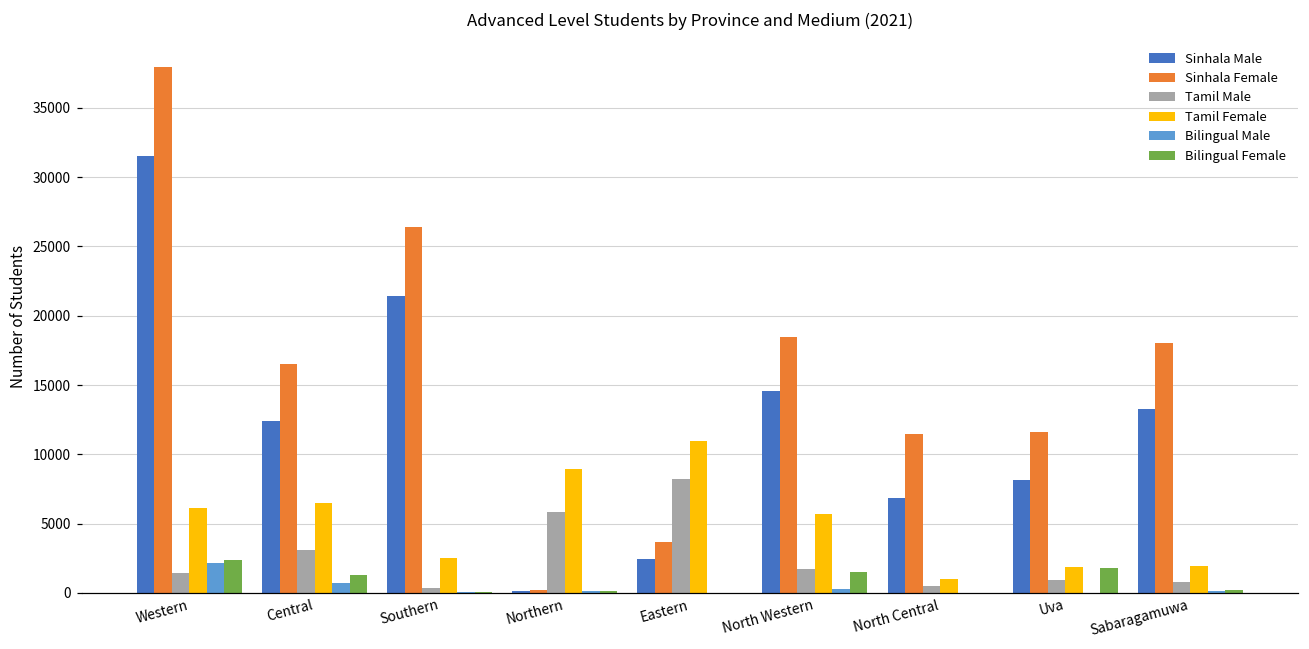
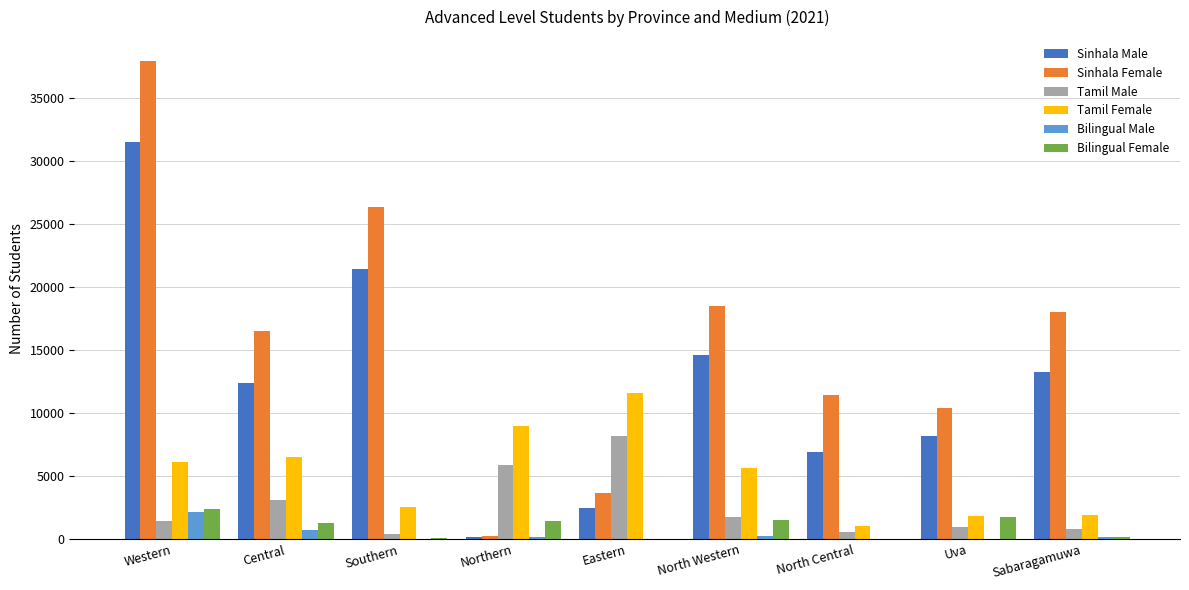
  {
    "Sinhala Female": {
      "Western": 37900,
      "Central": 16500,
      "Southern": 26400,
      "Northern": 200,
      "Eastern": 3700,
      "North Western": 18500,
      "North Central": 11400,
-     "Uva": 11600,
+     "Uva": 10400,
      "Sabaragamuwa": 18000
    },
    "Tamil Male": {
      "Western": 1400,
      "Central": 3100,
      "Southern": 400,
      "Northern": 5900,
      "Eastern": 8200,
      "North Western": 1700,
      "North Central": 500,
      "Uva": 900,
      "Sabaragamuwa": 800
    },
    "Tamil Female": {
      "Western": 6100,
      "Central": 6500,
      "Southern": 2600,
      "Northern": 8900,
-     "Eastern": 11000,
+     "Eastern": 11600,
      "North Western": 5700,
      "North Central": 1000,
      "Uva": 1900,
      "Sabaragamuwa": 1900
    },
    "Bilingual Female": {
      "Western": 2400,
      "Central": 1300,
-     "Northern": 100,
+     "Northern": 1400,
      "North Western": 1500,
      "Uva": 1800
    }
  }
